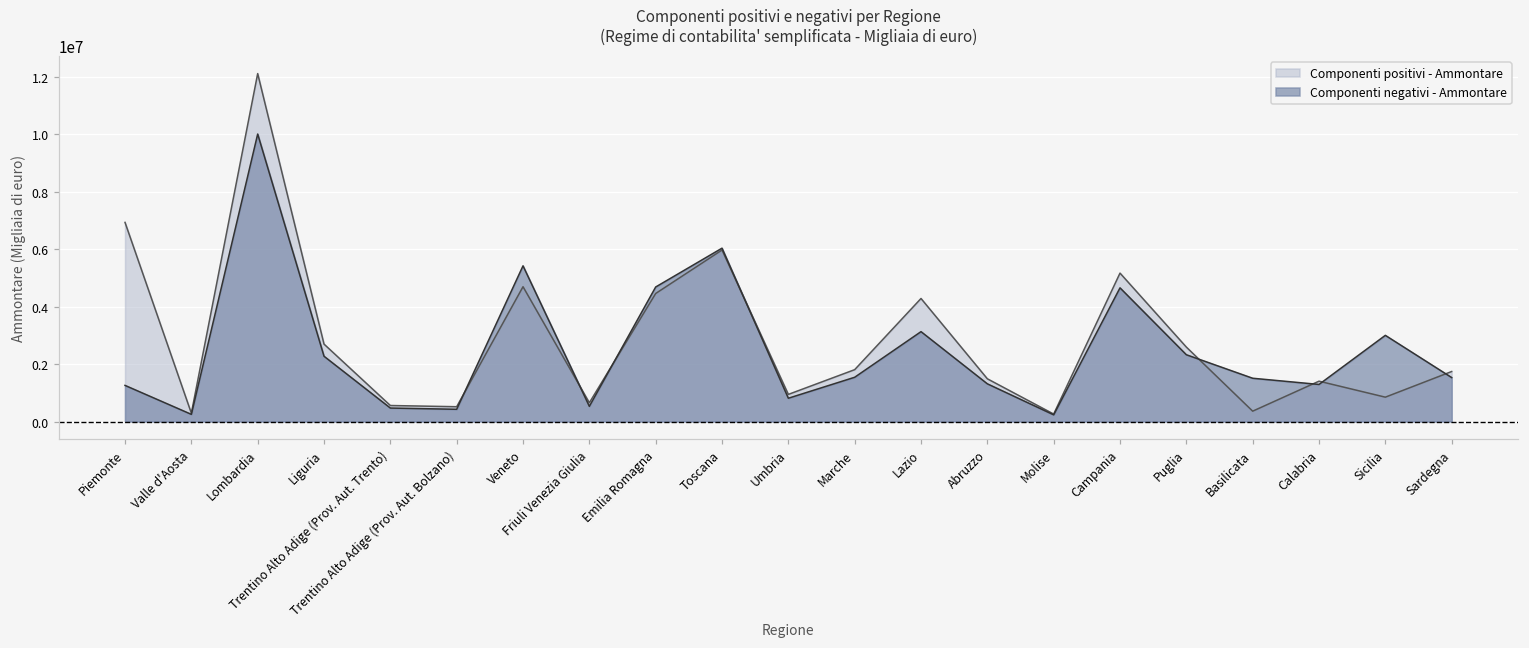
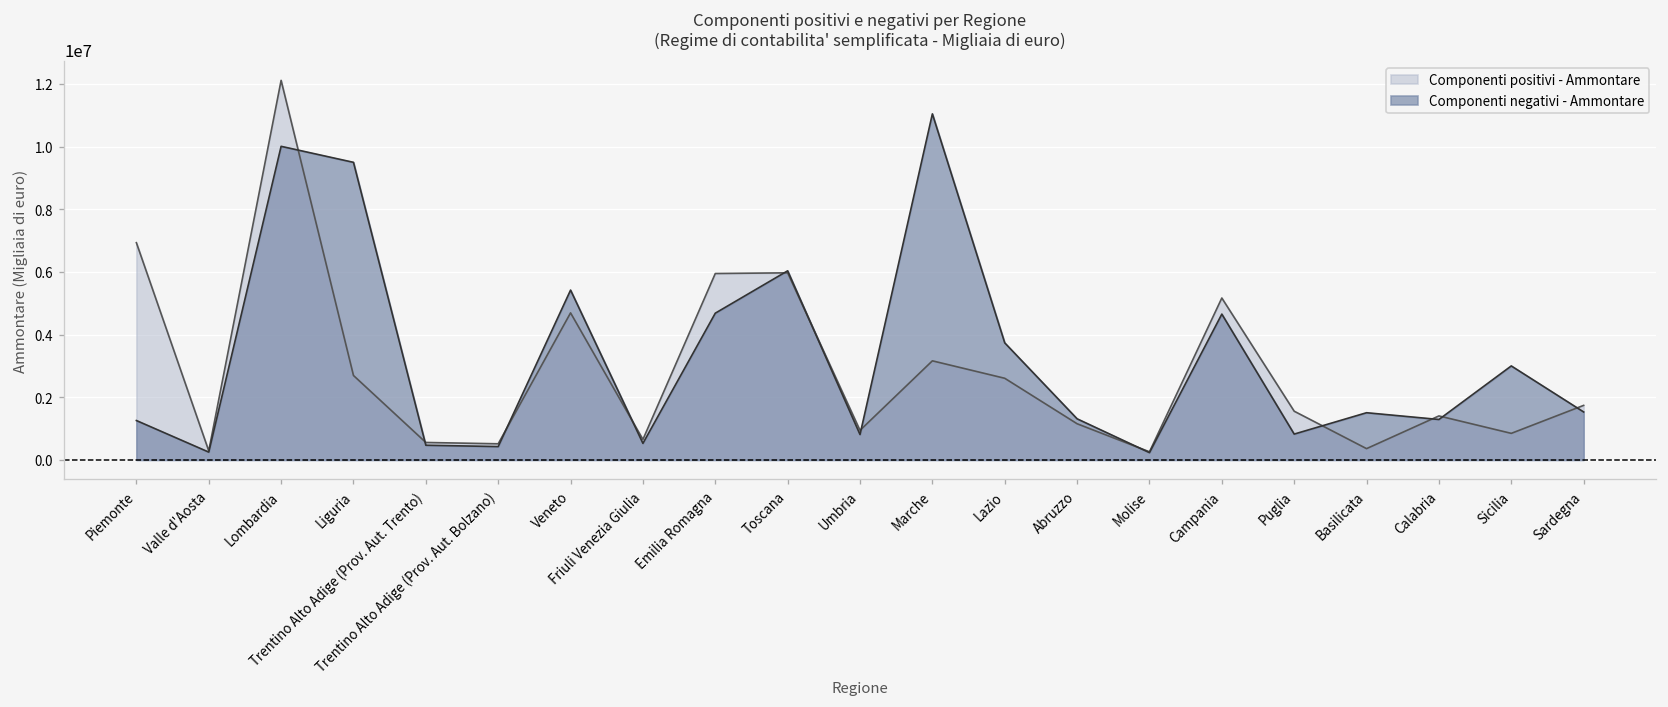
  {
    "Componenti positivi - Ammontare": {
      "Piemonte": 6900000,
      "Lombardia": 12100000,
      "Liguria": 2700000,
      "Veneto": 4700000,
      "Friuli Venezia Giulia": 700000,
-     "Emilia Romagna": 4500000,
+     "Emilia Romagna": 5900000,
      "Umbria": 900000,
-     "Marche": 1800000,
-     "Lazio": 4300000,
-     "Abruzzo": 1500000,
+     "Marche": 3200000,
+     "Lazio": 2600000,
+     "Abruzzo": 1200000,
      "Campania": 5200000,
-     "Puglia": 2600000,
+     "Puglia": 1600000,
      "Basilicata": 400000,
      "Calabria": 1400000,
      "Sicilia": 800000,
      "Sardegna": 1700000
    },
    "Componenti negativi - Ammontare": {
      "Piemonte": 1300000,
      "Lombardia": 10000000,
-     "Liguria": 2300000,
+     "Liguria": 9500000,
      "Veneto": 5400000,
      "Friuli Venezia Giulia": 500000,
      "Emilia Romagna": 4700000,
      "Umbria": 800000,
-     "Marche": 1500000,
-     "Lazio": 3100000,
+     "Marche": 11000000,
+     "Lazio": 3700000,
      "Abruzzo": 1300000,
      "Campania": 4700000,
-     "Puglia": 2300000,
+     "Puglia": 800000,
      "Basilicata": 1500000,
      "Calabria": 1300000,
      "Sicilia": 3000000,
      "Sardegna": 1500000
    }
  }
